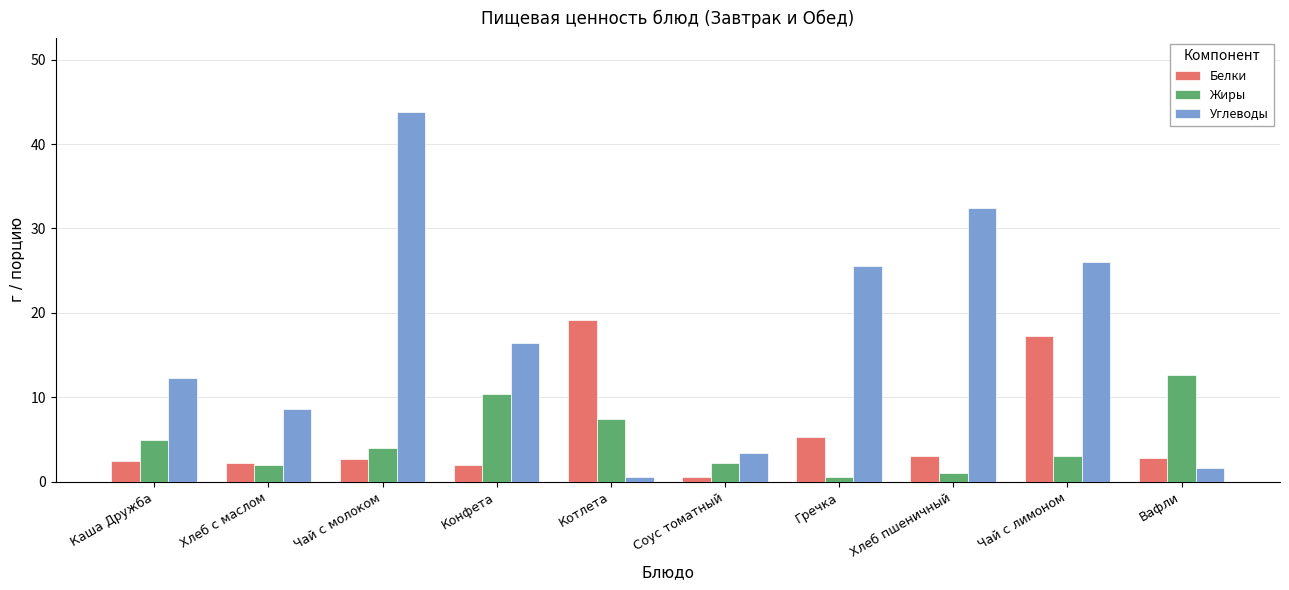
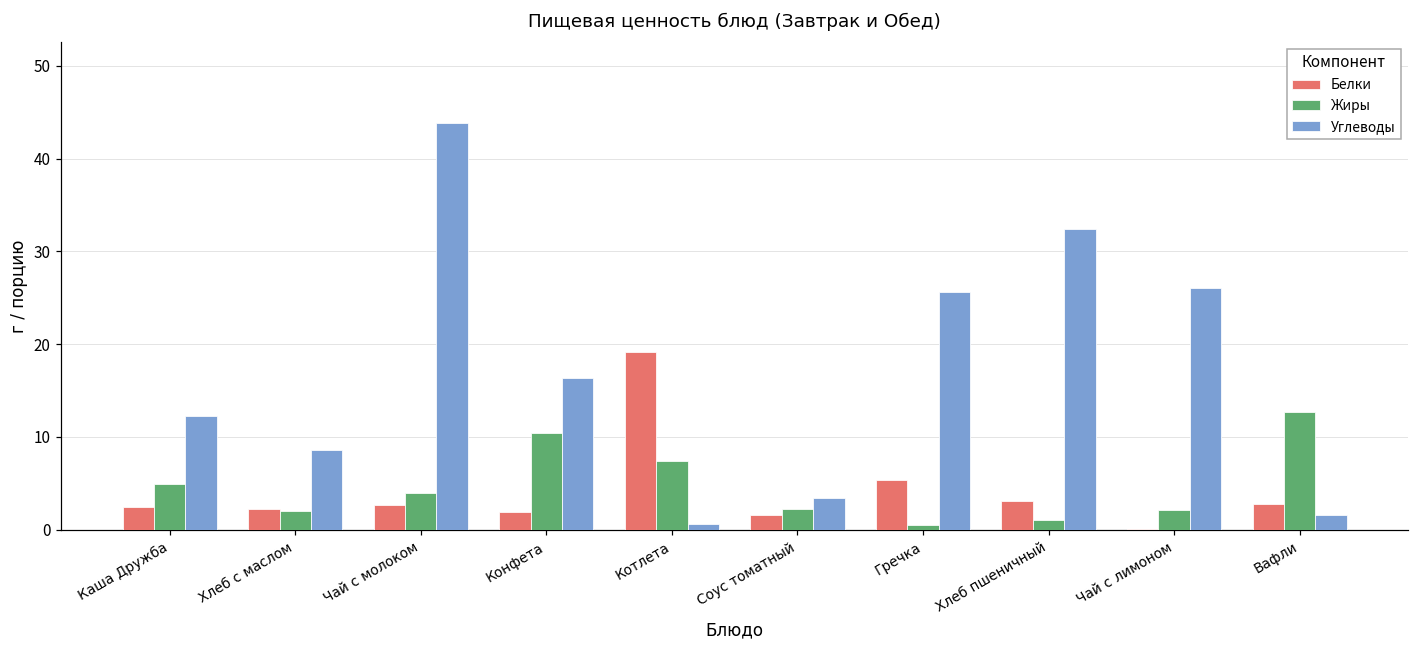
  {
    "Белки": {
      "Каша Дружба": 3,
      "Хлеб с маслом": 2,
      "Чай с молоком": 3,
      "Конфета": 2,
      "Котлета": 19,
-     "Соус томатный": 1,
+     "Соус томатный": 2,
      "Гречка": 5,
      "Хлеб пшеничный": 3,
-     "Чай с лимоном": 17,
+     "Чай с лимоном": 0,
      "Вафли": 3
    },
    "Жиры": {
      "Каша Дружба": 5,
      "Хлеб с маслом": 2,
      "Чай с молоком": 4,
      "Конфета": 10,
      "Котлета": 7,
      "Соус томатный": 2,
      "Гречка": 1,
      "Хлеб пшеничный": 1,
-     "Чай с лимоном": 3,
+     "Чай с лимоном": 2,
      "Вафли": 13
    },
    "Углеводы": {
      "Каша Дружба": 12,
      "Хлеб с маслом": 9,
      "Чай с молоком": 44,
      "Конфета": 16,
      "Котлета": 1,
      "Соус томатный": 3,
      "Гречка": 26,
      "Хлеб пшеничный": 32,
      "Чай с лимоном": 26,
      "Вафли": 2
    }
  }
